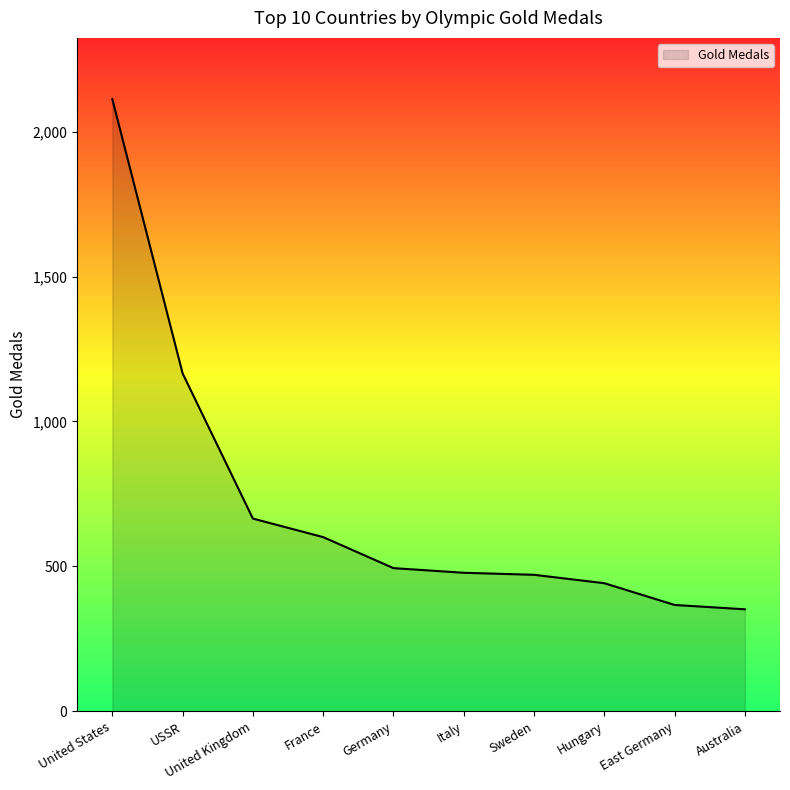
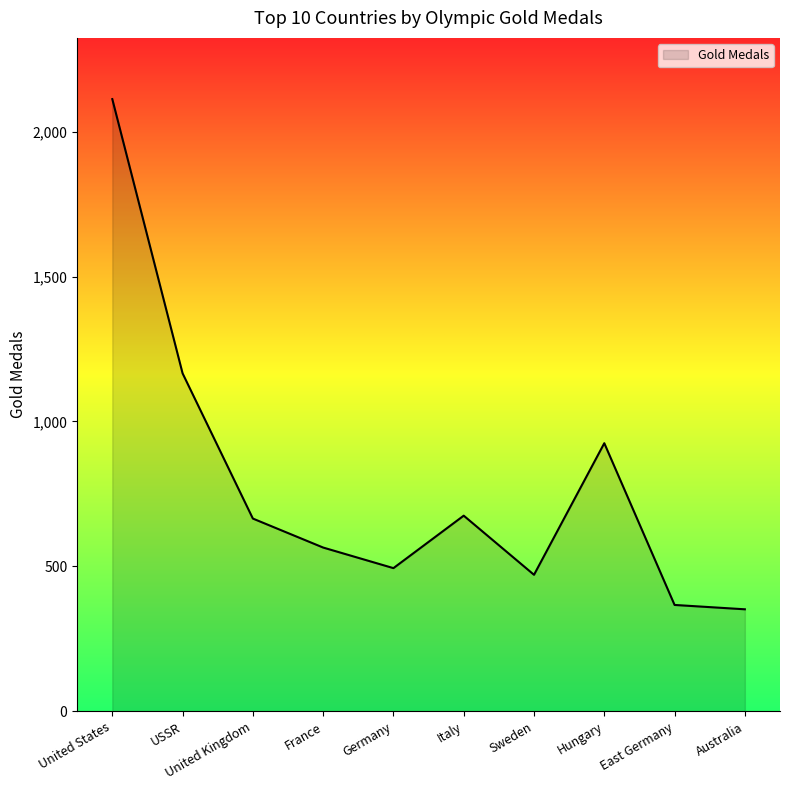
  {
    "United States": "2,110",
    "USSR": "1,170",
    "United Kingdom": "670",
-   "France": "600",
+   "France": "570",
    "Germany": "490",
-   "Italy": "480",
+   "Italy": "680",
    "Sweden": "470",
-   "Hungary": "440",
+   "Hungary": "930",
    "East Germany": "370",
    "Australia": "350"
  }
